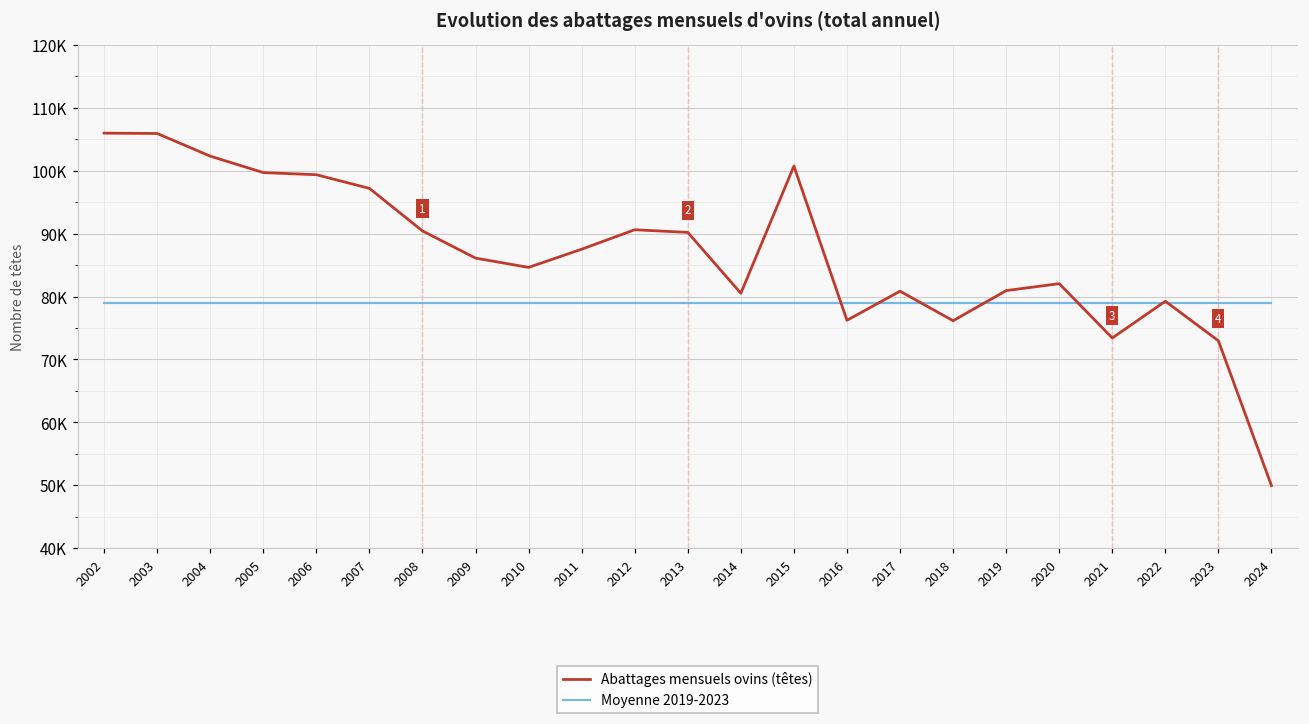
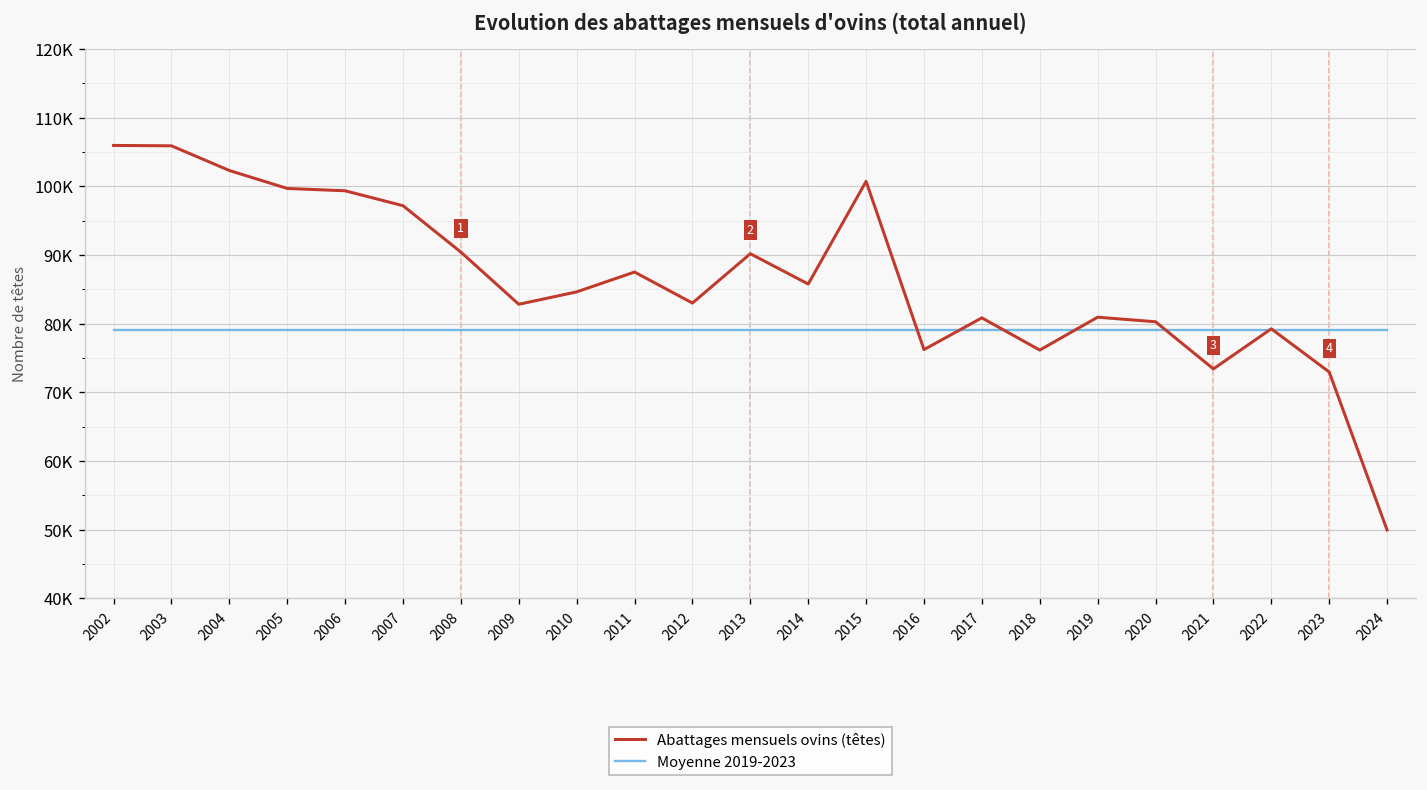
  {
    "Abattages mensuels ovins (têtes)": {
      "2002": 106000,
      "2003": 106000,
      "2004": 102000,
      "2005": 100000,
      "2006": 99000,
      "2007": 97000,
-     "2009": 86000,
+     "2009": 83000,
      "2010": 85000,
      "2011": 88000,
-     "2012": 91000,
-     "2014": 81000,
+     "2012": 83000,
+     "2014": 86000,
      "2015": 101000,
      "2016": 76000,
      "2017": 81000,
      "2018": 76000,
      "2019": 81000,
-     "2020": 82000,
+     "2020": 80000,
      "2021": 73000,
      "2023": 73000,
      "2024": 50000
    },
    "Moyenne 2019-2023": {
      "2002": 79000,
      "2003": 79000,
      "2004": 79000,
      "2005": 79000,
      "2006": 79000,
      "2007": 79000,
      "2008": 79000,
      "2009": 79000,
      "2010": 79000,
      "2011": 79000,
      "2012": 79000,
      "2013": 79000,
      "2014": 79000,
      "2015": 79000,
      "2016": 79000,
      "2017": 79000,
      "2018": 79000,
      "2019": 79000,
      "2020": 79000,
      "2024": 79000
    }
  }
